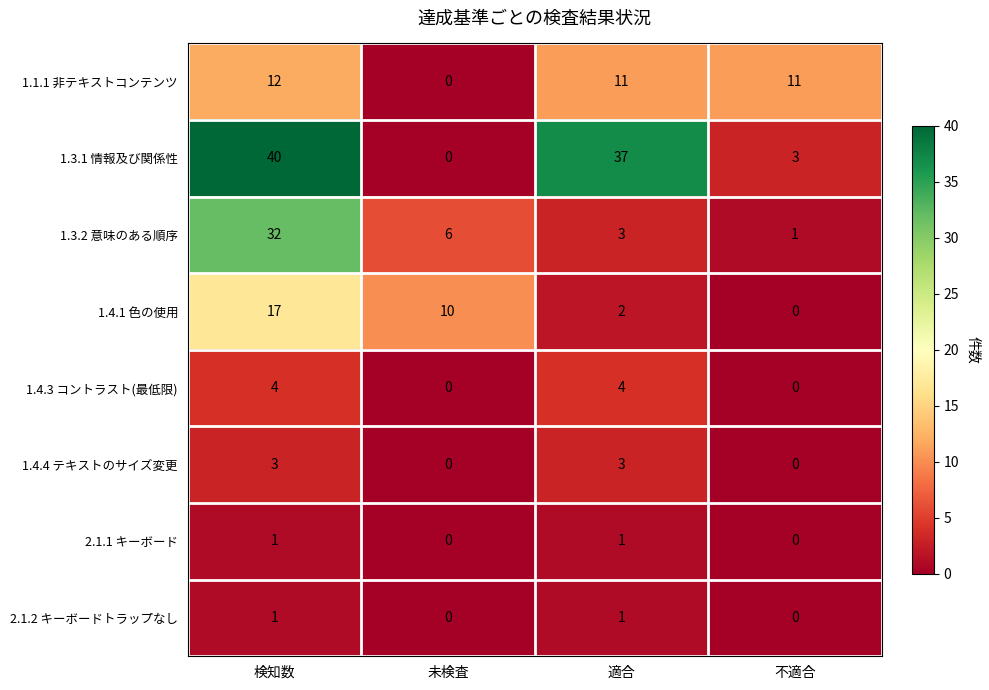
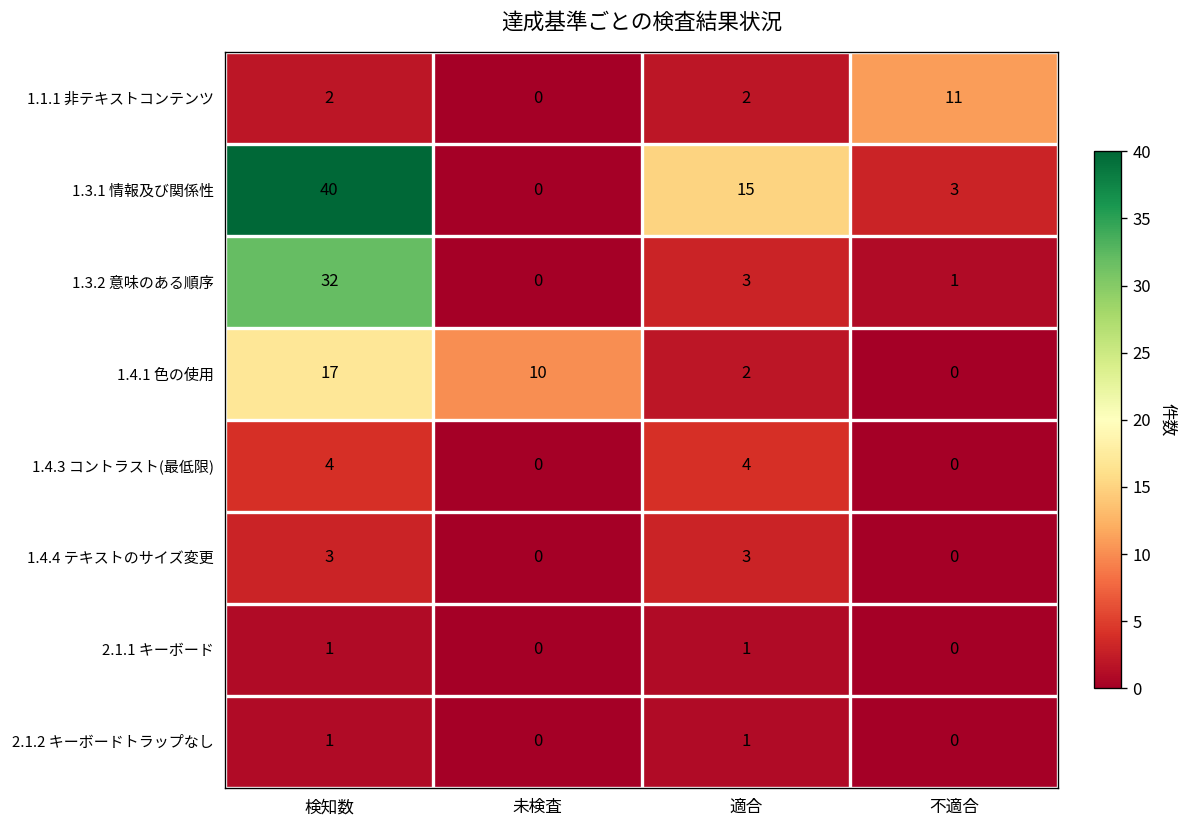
  {
    "1.1.1 非テキストコンテンツ": {
-     "検知数": 12,
+     "検知数": 2,
      "未検査": 0,
-     "適合": 11,
+     "適合": 2,
      "不適合": 11
    },
    "1.3.1 情報及び関係性": {
      "検知数": 40,
      "未検査": 0,
-     "適合": 37,
+     "適合": 15,
      "不適合": 3
    },
    "1.3.2 意味のある順序": {
      "検知数": 32,
-     "未検査": 6,
+     "未検査": 0,
      "適合": 3,
      "不適合": 1
    },
    "1.4.1 色の使用": {
      "検知数": 17,
      "未検査": 10,
      "適合": 2,
      "不適合": 0
    },
    "1.4.3 コントラスト(最低限)": {
      "検知数": 4,
      "未検査": 0,
      "適合": 4,
      "不適合": 0
    },
    "1.4.4 テキストのサイズ変更": {
      "検知数": 3,
      "未検査": 0,
      "適合": 3,
      "不適合": 0
    },
    "2.1.1 キーボード": {
      "検知数": 1,
      "未検査": 0,
      "適合": 1,
      "不適合": 0
    },
    "2.1.2 キーボードトラップなし": {
      "検知数": 1,
      "未検査": 0,
      "適合": 1,
      "不適合": 0
    }
  }
